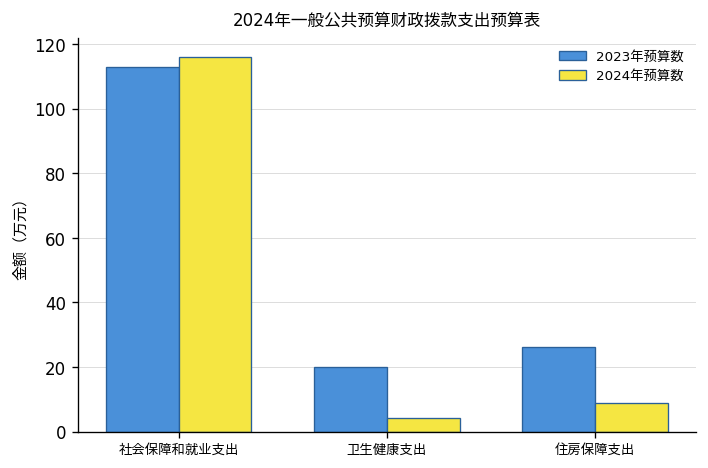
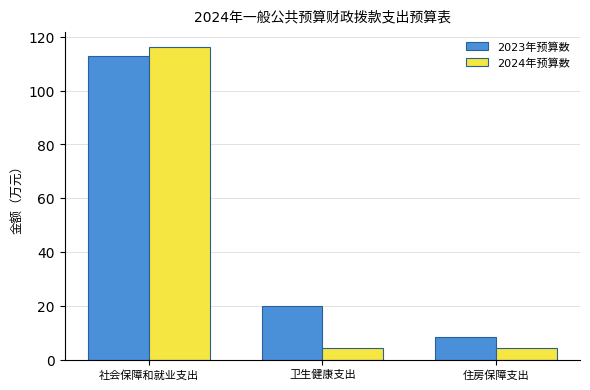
  {
    "2023年预算数": {
      "社会保障和就业支出": 113,
      "卫生健康支出": 20,
-     "住房保障支出": 26
+     "住房保障支出": 9
    },
    "2024年预算数": {
      "社会保障和就业支出": 116,
      "卫生健康支出": 4,
-     "住房保障支出": 9
+     "住房保障支出": 4
    }
  }
